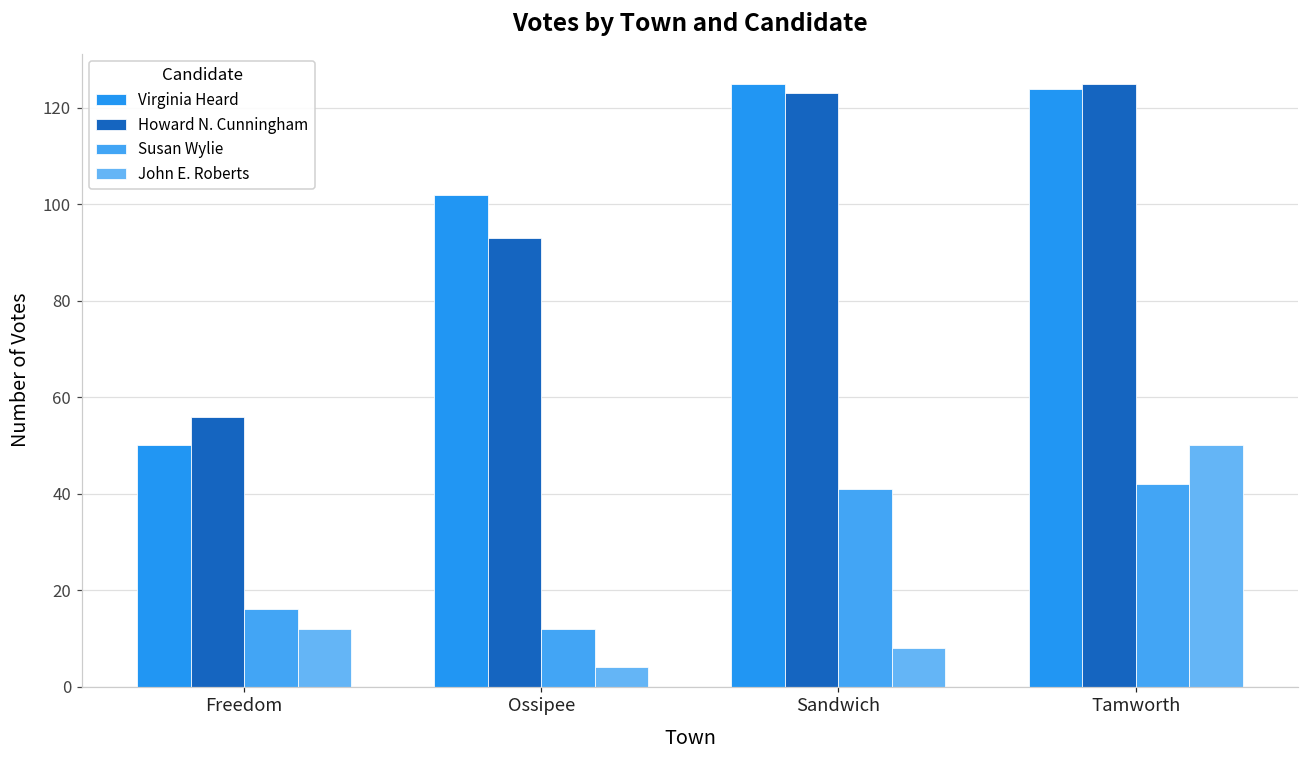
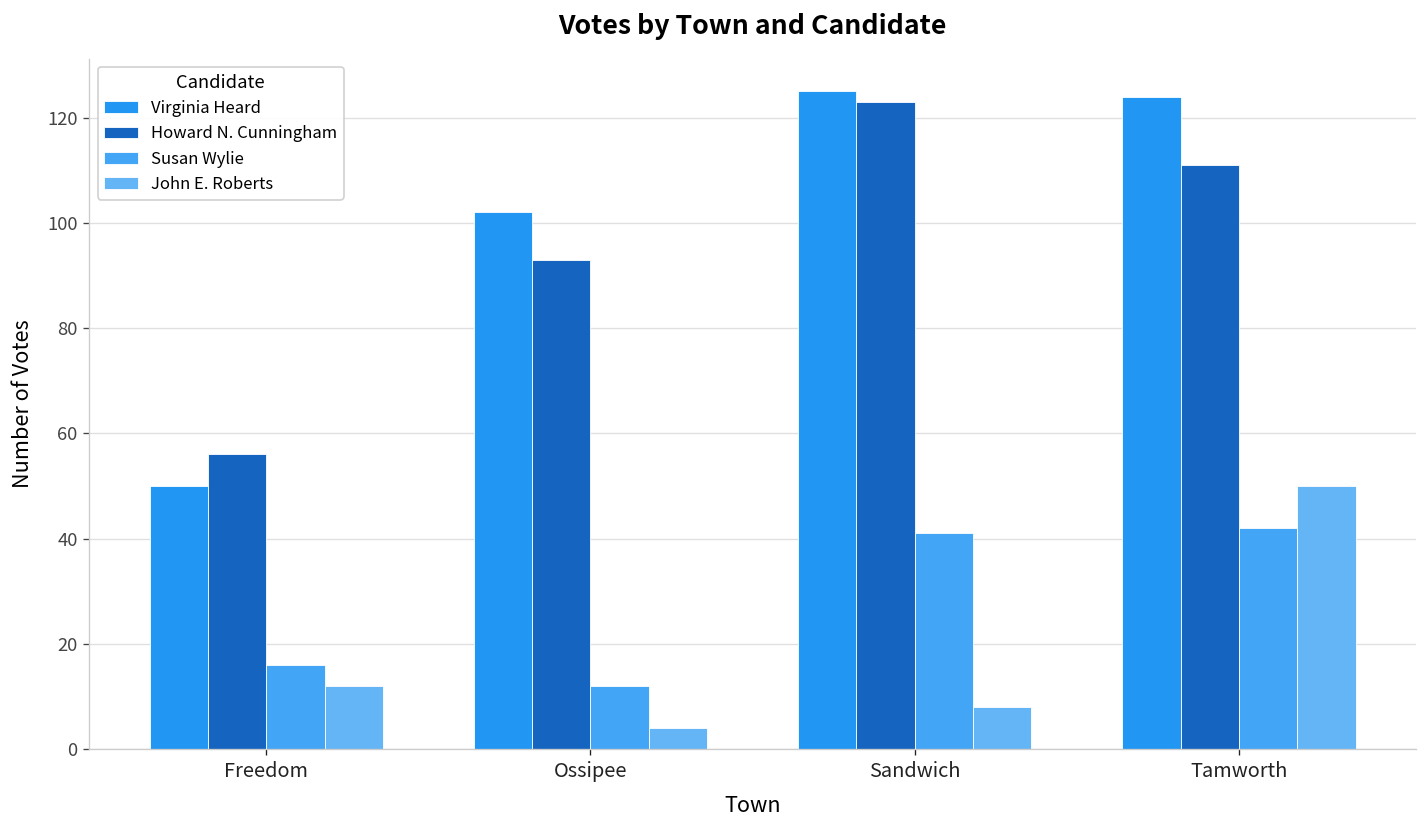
  {
    "Howard N. Cunningham": {
      "Freedom": 56,
      "Ossipee": 93,
      "Sandwich": 123,
-     "Tamworth": 125
+     "Tamworth": 111
    }
  }
